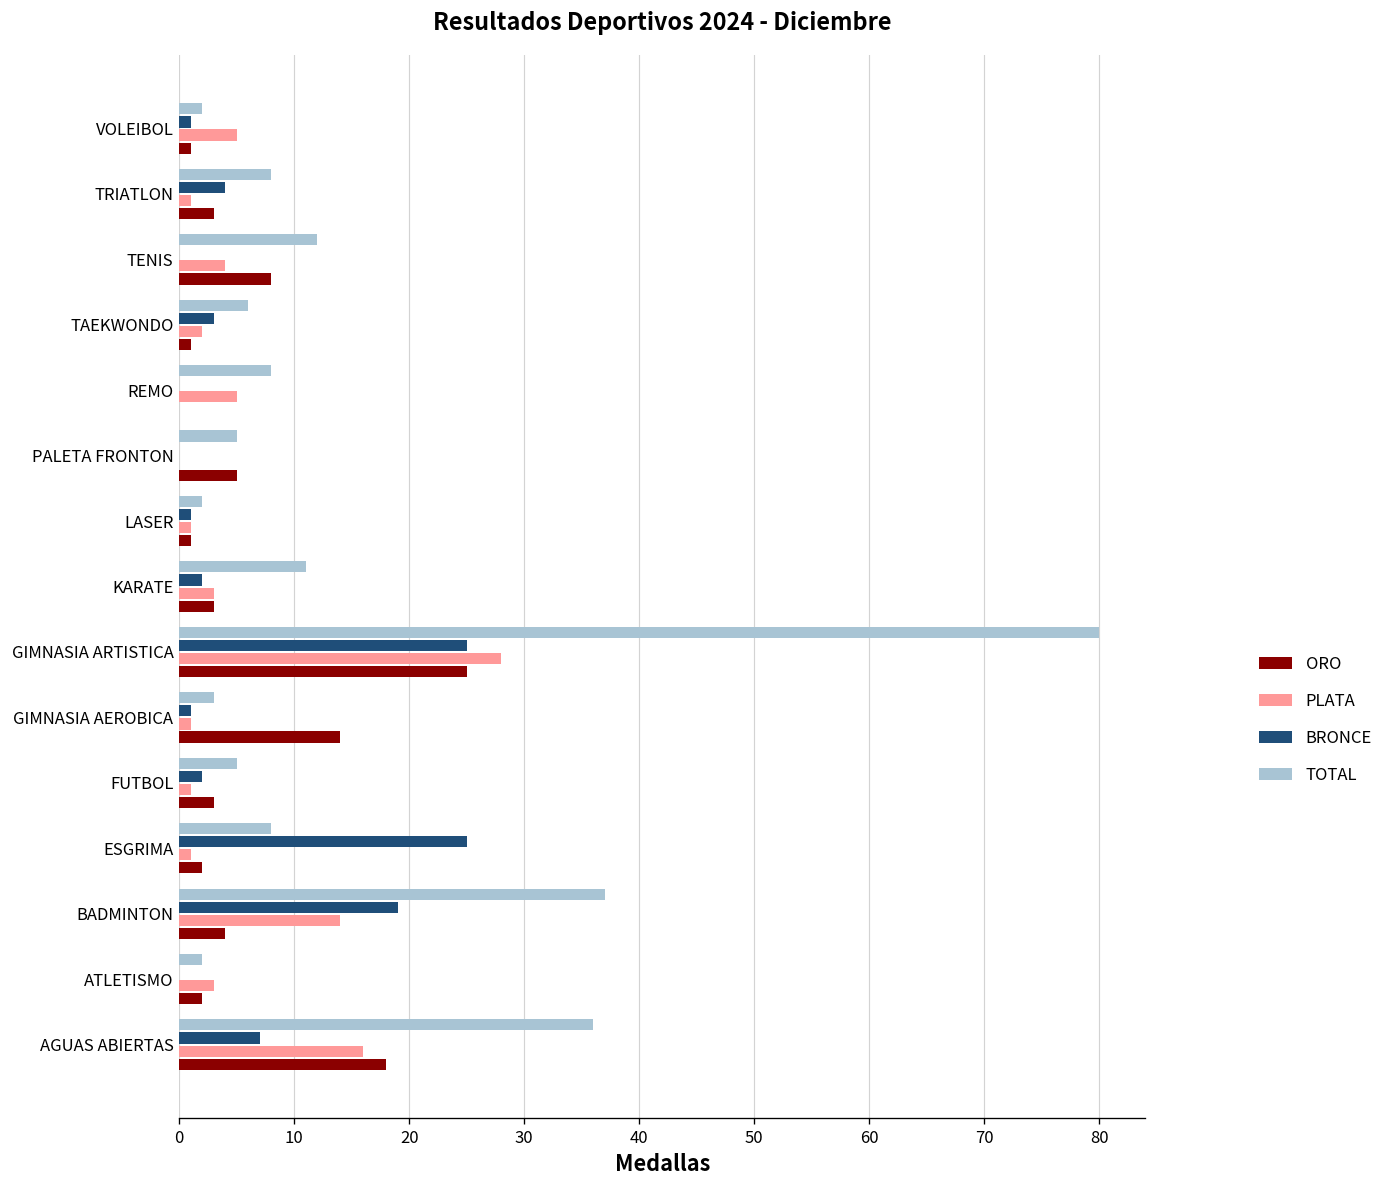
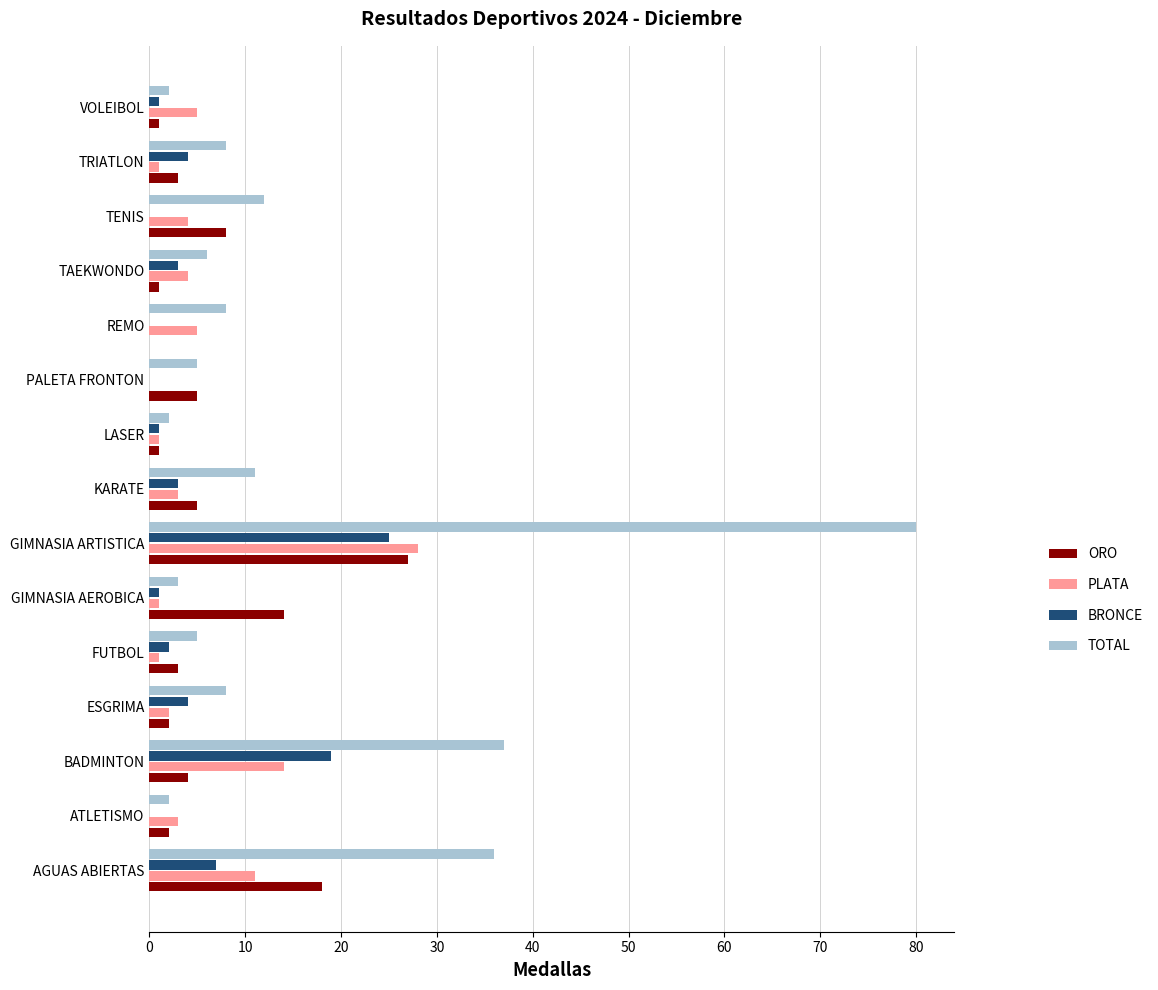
  {
    "ORO": {
      "VOLEIBOL": 1,
      "TRIATLON": 3,
      "TENIS": 8,
      "TAEKWONDO": 1,
      "REMO": 0,
      "PALETA FRONTON": 5,
      "LASER": 1,
-     "KARATE": 3,
-     "GIMNASIA ARTISTICA": 25,
+     "KARATE": 5,
+     "GIMNASIA ARTISTICA": 27,
      "GIMNASIA AEROBICA": 14,
      "FUTBOL": 3,
      "ESGRIMA": 2,
      "BADMINTON": 4,
      "ATLETISMO": 2,
      "AGUAS ABIERTAS": 18
    },
    "PLATA": {
      "VOLEIBOL": 5,
      "TRIATLON": 1,
      "TENIS": 4,
-     "TAEKWONDO": 2,
+     "TAEKWONDO": 4,
      "REMO": 5,
      "PALETA FRONTON": 0,
      "LASER": 1,
      "KARATE": 3,
      "GIMNASIA ARTISTICA": 28,
      "GIMNASIA AEROBICA": 1,
      "FUTBOL": 1,
-     "ESGRIMA": 1,
+     "ESGRIMA": 2,
      "BADMINTON": 14,
      "ATLETISMO": 3,
-     "AGUAS ABIERTAS": 16
+     "AGUAS ABIERTAS": 11
    },
    "BRONCE": {
      "VOLEIBOL": 1,
      "TRIATLON": 4,
      "TENIS": 0,
      "TAEKWONDO": 3,
      "REMO": 0,
      "PALETA FRONTON": 0,
      "LASER": 1,
-     "KARATE": 2,
+     "KARATE": 3,
      "GIMNASIA ARTISTICA": 25,
      "GIMNASIA AEROBICA": 1,
      "FUTBOL": 2,
-     "ESGRIMA": 25,
+     "ESGRIMA": 4,
      "BADMINTON": 19,
      "ATLETISMO": 0,
      "AGUAS ABIERTAS": 7
    },
    "TOTAL": {
      "VOLEIBOL": 2,
      "TRIATLON": 8,
      "TENIS": 12,
      "TAEKWONDO": 6,
      "REMO": 8,
      "PALETA FRONTON": 5,
      "LASER": 2,
      "KARATE": 11,
      "GIMNASIA ARTISTICA": 80,
      "GIMNASIA AEROBICA": 3,
      "FUTBOL": 5,
      "ESGRIMA": 8,
      "BADMINTON": 37,
      "ATLETISMO": 2,
      "AGUAS ABIERTAS": 36
    }
  }
